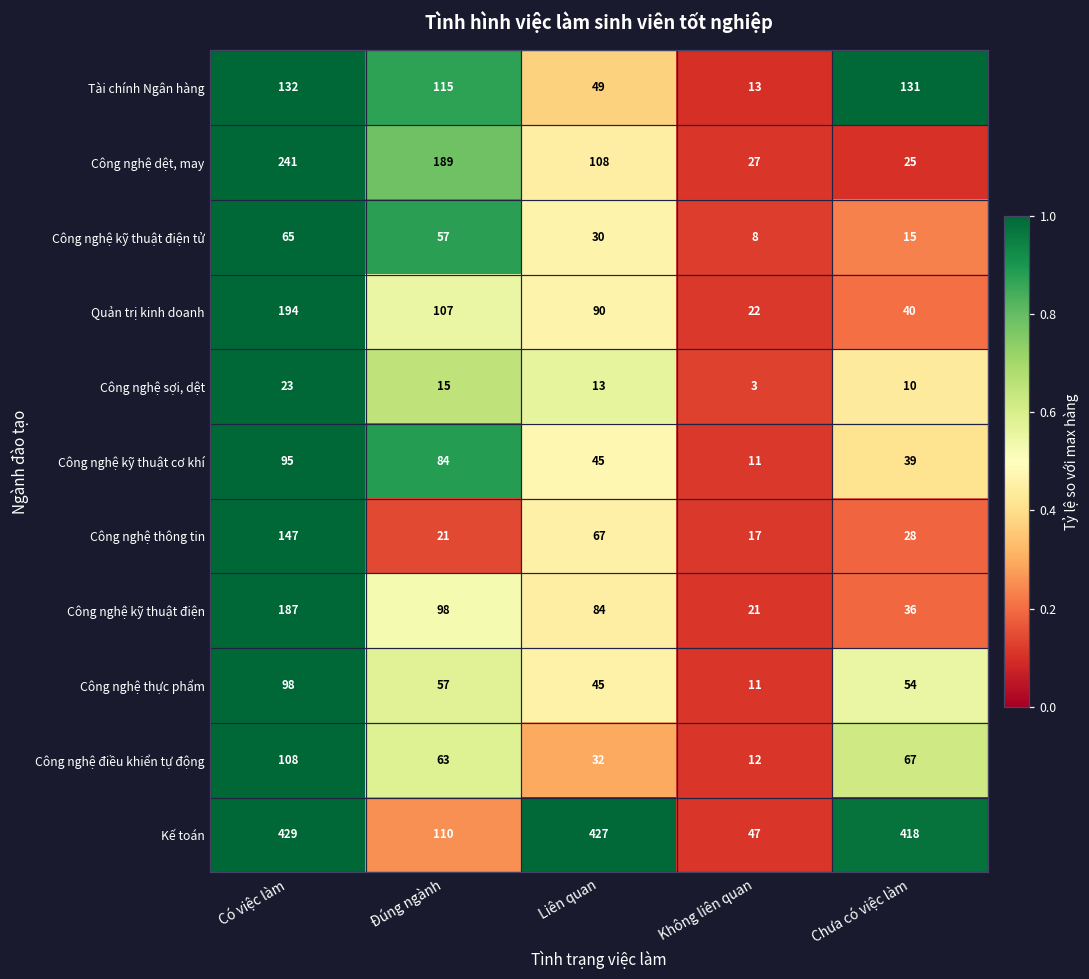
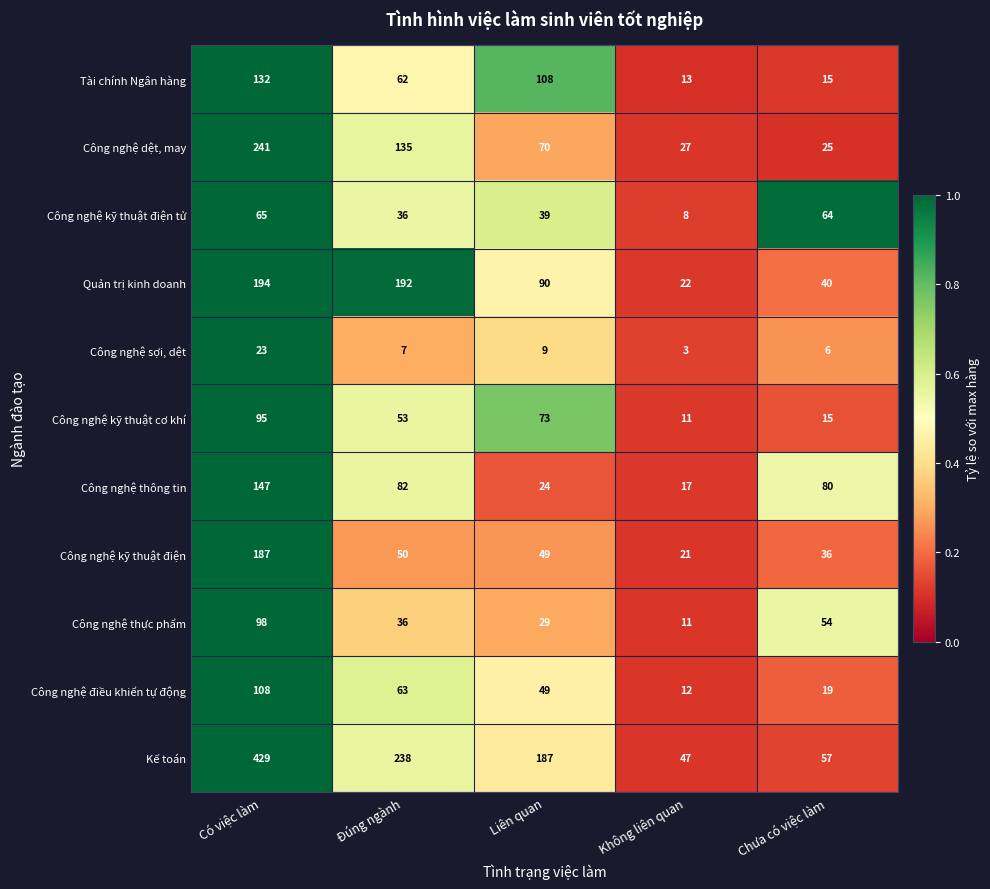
  {
    "Tài chính Ngân hàng": {
      "Có việc làm": 132,
-     "Đúng ngành": 115,
-     "Liên quan": 49,
+     "Đúng ngành": 62,
+     "Liên quan": 108,
      "Không liên quan": 13,
-     "Chưa có việc làm": 131
+     "Chưa có việc làm": 15
    },
    "Công nghệ dệt, may": {
      "Có việc làm": 241,
-     "Đúng ngành": 189,
-     "Liên quan": 108,
+     "Đúng ngành": 135,
+     "Liên quan": 70,
      "Không liên quan": 27,
      "Chưa có việc làm": 25
    },
    "Công nghệ kỹ thuật điện tử": {
      "Có việc làm": 65,
-     "Đúng ngành": 57,
-     "Liên quan": 30,
+     "Đúng ngành": 36,
+     "Liên quan": 39,
      "Không liên quan": 8,
-     "Chưa có việc làm": 15
+     "Chưa có việc làm": 64
    },
    "Quản trị kinh doanh": {
      "Có việc làm": 194,
-     "Đúng ngành": 107,
+     "Đúng ngành": 192,
      "Liên quan": 90,
      "Không liên quan": 22,
      "Chưa có việc làm": 40
    },
    "Công nghệ sợi, dệt": {
      "Có việc làm": 23,
-     "Đúng ngành": 15,
-     "Liên quan": 13,
+     "Đúng ngành": 7,
+     "Liên quan": 9,
      "Không liên quan": 3,
-     "Chưa có việc làm": 10
+     "Chưa có việc làm": 6
    },
    "Công nghệ kỹ thuật cơ khí": {
      "Có việc làm": 95,
-     "Đúng ngành": 84,
-     "Liên quan": 45,
+     "Đúng ngành": 53,
+     "Liên quan": 73,
      "Không liên quan": 11,
-     "Chưa có việc làm": 39
+     "Chưa có việc làm": 15
    },
    "Công nghệ thông tin": {
      "Có việc làm": 147,
-     "Đúng ngành": 21,
-     "Liên quan": 67,
+     "Đúng ngành": 82,
+     "Liên quan": 24,
      "Không liên quan": 17,
-     "Chưa có việc làm": 28
+     "Chưa có việc làm": 80
    },
    "Công nghệ kỹ thuật điện": {
      "Có việc làm": 187,
-     "Đúng ngành": 98,
-     "Liên quan": 84,
+     "Đúng ngành": 50,
+     "Liên quan": 49,
      "Không liên quan": 21,
      "Chưa có việc làm": 36
    },
    "Công nghệ thực phẩm": {
      "Có việc làm": 98,
-     "Đúng ngành": 57,
-     "Liên quan": 45,
+     "Đúng ngành": 36,
+     "Liên quan": 29,
      "Không liên quan": 11,
      "Chưa có việc làm": 54
    },
    "Công nghệ điều khiển tự động": {
      "Có việc làm": 108,
      "Đúng ngành": 63,
-     "Liên quan": 32,
+     "Liên quan": 49,
      "Không liên quan": 12,
-     "Chưa có việc làm": 67
+     "Chưa có việc làm": 19
    },
    "Kế toán": {
      "Có việc làm": 429,
-     "Đúng ngành": 110,
-     "Liên quan": 427,
+     "Đúng ngành": 238,
+     "Liên quan": 187,
      "Không liên quan": 47,
-     "Chưa có việc làm": 418
+     "Chưa có việc làm": 57
    }
  }
